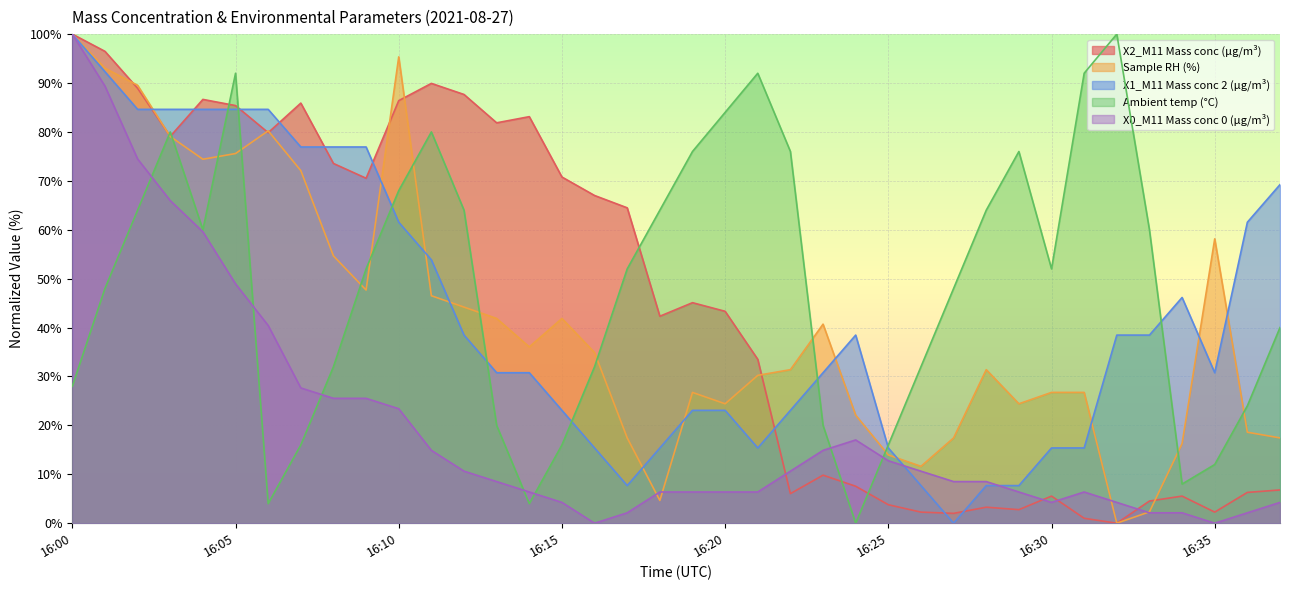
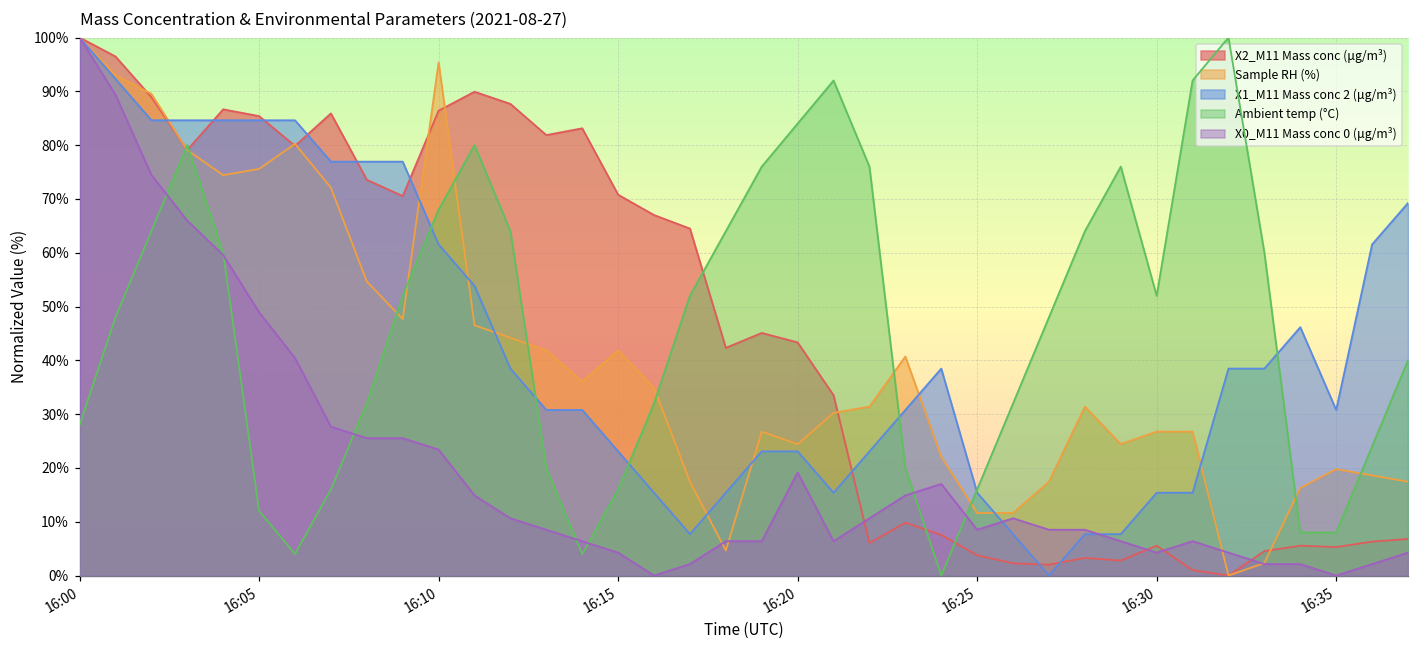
  {
    "X2_M11 Mass conc (μg/m³)": {
      "16:05": "85%",
      "16:10": "86%",
      "16:15": "71%",
      "16:20": "43%",
      "16:25": "4%",
      "16:30": "6%",
-     "16:35": "2%"
+     "16:35": "5%"
    },
    "Sample RH (%)": {
      "16:05": "76%",
      "16:10": "95%",
      "16:15": "42%",
      "16:20": "24%",
-     "16:25": "14%",
+     "16:25": "12%",
      "16:30": "27%",
-     "16:35": "58%"
+     "16:35": "20%"
    },
    "X1_M11 Mass conc 2 (μg/m³)": {
      "16:05": "85%",
      "16:10": "62%",
      "16:15": "23%",
      "16:20": "23%",
      "16:25": "15%",
      "16:30": "15%",
      "16:35": "31%"
    },
    "Ambient temp (°C)": {
      "16:00": "28%",
-     "16:05": "92%",
+     "16:05": "12%",
      "16:10": "68%",
      "16:15": "16%",
      "16:20": "84%",
      "16:25": "16%",
      "16:30": "52%",
-     "16:35": "12%"
+     "16:35": "8%"
    },
    "X0_M11 Mass conc 0 (μg/m³)": {
      "16:05": "49%",
      "16:10": "23%",
      "16:15": "4%",
-     "16:20": "6%",
-     "16:25": "13%",
+     "16:20": "19%",
+     "16:25": "9%",
      "16:30": "4%",
      "16:35": "0%"
    }
  }
